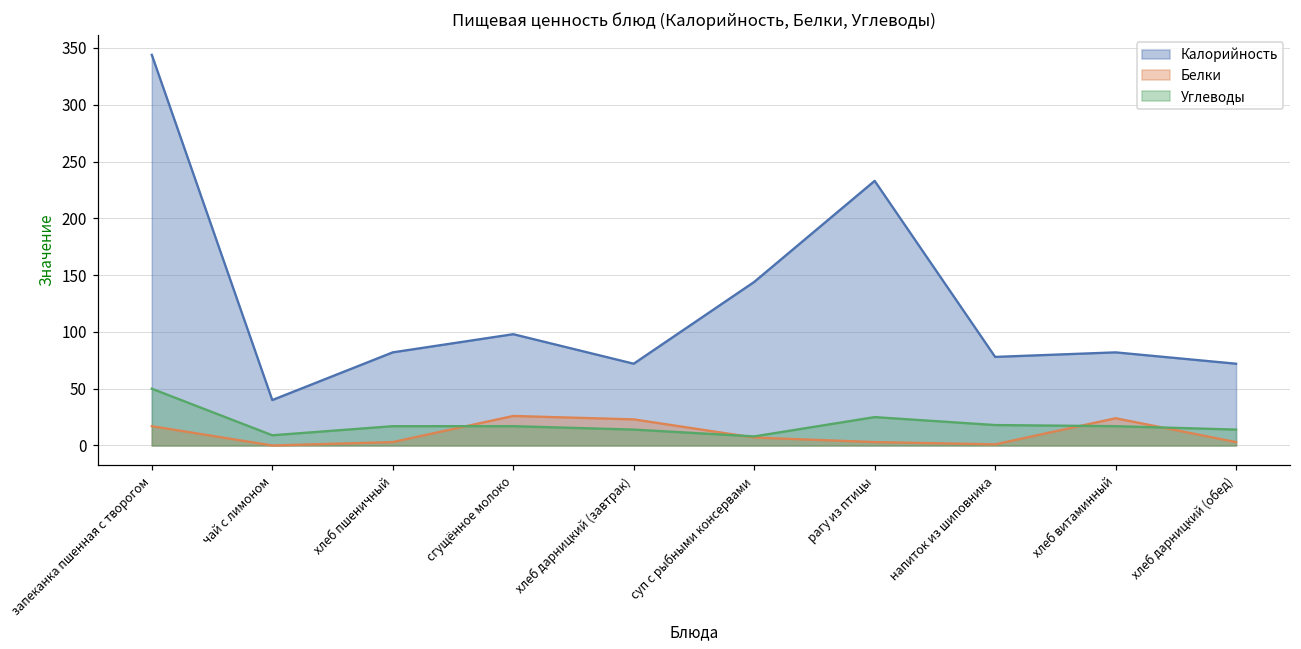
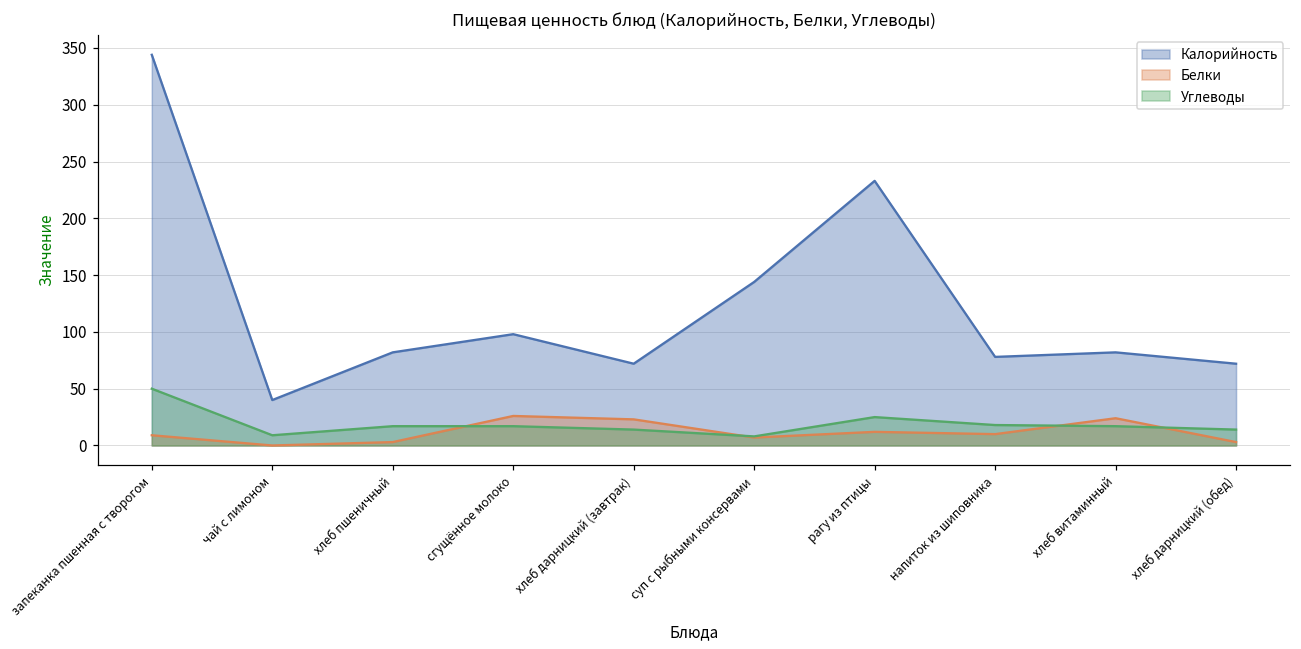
  {
    "Белки": {
-     "запеканка пшенная с творогом": 17,
+     "запеканка пшенная с творогом": 9,
      "чай с лимоном": 0,
      "хлеб пшеничный": 3,
      "сгущённое молоко": 26,
      "хлеб дарницкий (завтрак)": 23,
-     "рагу из птицы": 3,
-     "напиток из шиповника": 1,
+     "рагу из птицы": 12,
+     "напиток из шиповника": 10,
      "хлеб витаминный": 24,
      "хлеб дарницкий (обед)": 3
    }
  }
